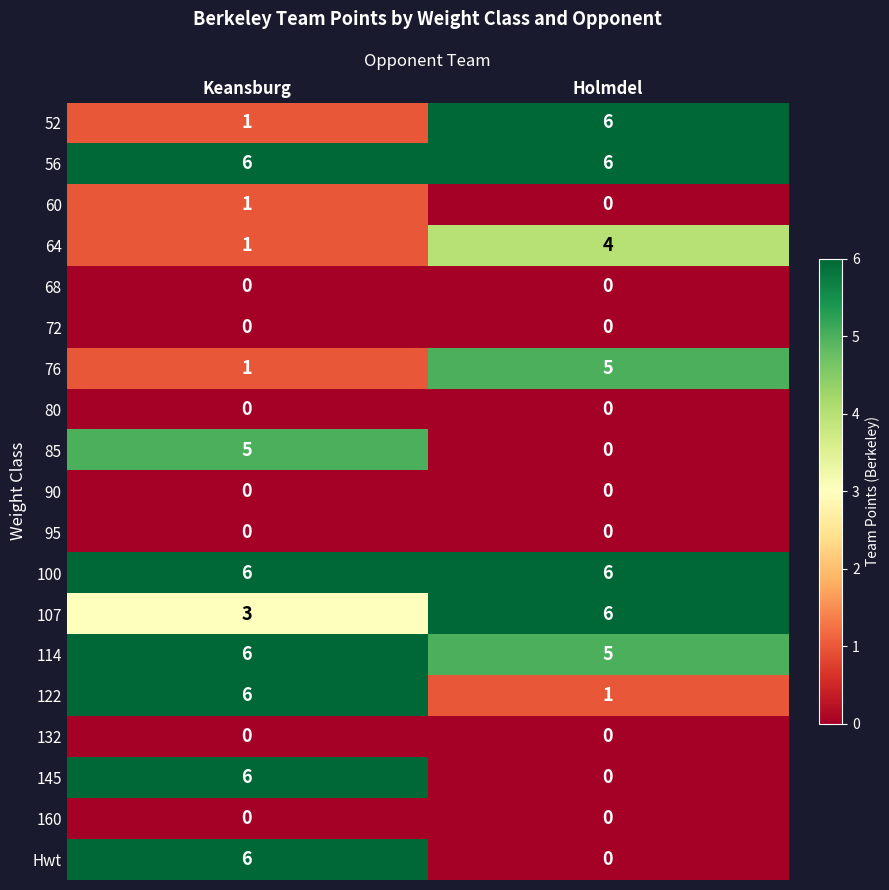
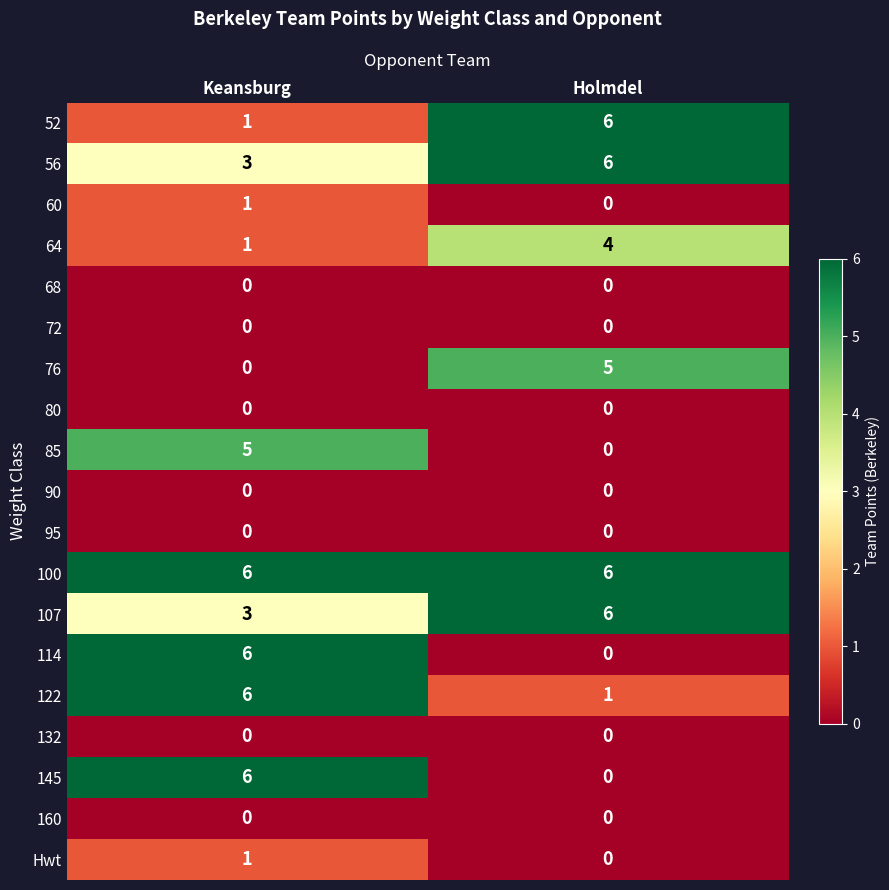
  {
    "52": {
      "Keansburg": 1,
      "Holmdel": 6
    },
    "56": {
-     "Keansburg": 6,
+     "Keansburg": 3,
      "Holmdel": 6
    },
    "60": {
      "Keansburg": 1,
      "Holmdel": 0
    },
    "64": {
      "Keansburg": 1,
      "Holmdel": 4
    },
    "68": {
      "Keansburg": 0,
      "Holmdel": 0
    },
    "72": {
      "Keansburg": 0,
      "Holmdel": 0
    },
    "76": {
-     "Keansburg": 1,
+     "Keansburg": 0,
      "Holmdel": 5
    },
    "80": {
      "Keansburg": 0,
      "Holmdel": 0
    },
    "85": {
      "Keansburg": 5,
      "Holmdel": 0
    },
    "90": {
      "Keansburg": 0,
      "Holmdel": 0
    },
    "95": {
      "Keansburg": 0,
      "Holmdel": 0
    },
    "100": {
      "Keansburg": 6,
      "Holmdel": 6
    },
    "107": {
      "Keansburg": 3,
      "Holmdel": 6
    },
    "114": {
      "Keansburg": 6,
-     "Holmdel": 5
+     "Holmdel": 0
    },
    "122": {
      "Keansburg": 6,
      "Holmdel": 1
    },
    "132": {
      "Keansburg": 0,
      "Holmdel": 0
    },
    "145": {
      "Keansburg": 6,
      "Holmdel": 0
    },
    "160": {
      "Keansburg": 0,
      "Holmdel": 0
    },
    "Hwt": {
-     "Keansburg": 6,
+     "Keansburg": 1,
      "Holmdel": 0
    }
  }
